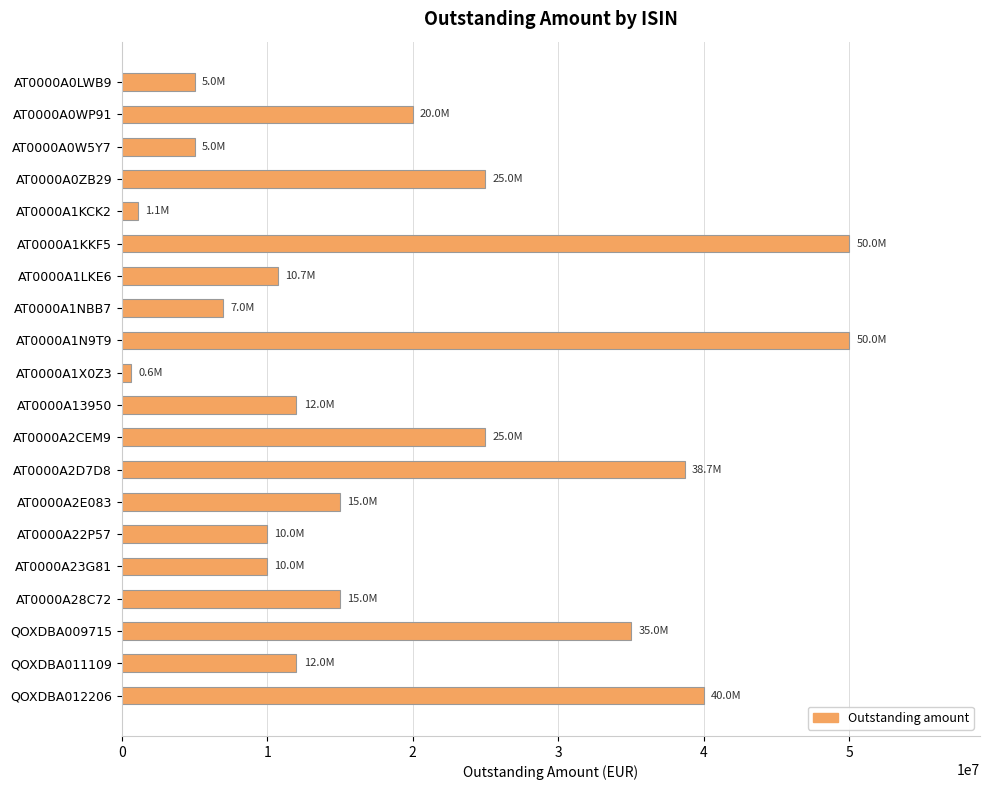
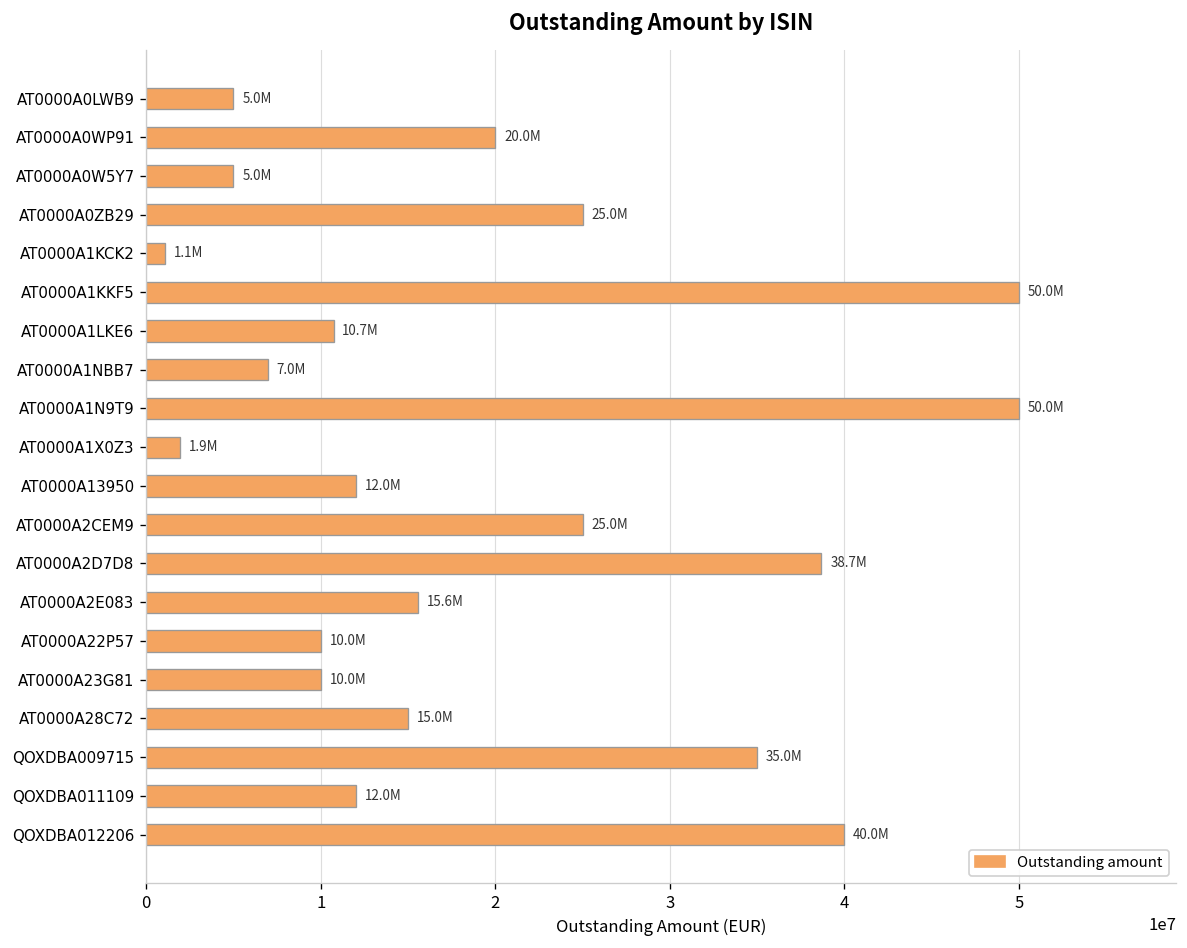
  {
    "AT0000A0LWB9": "5.0M",
    "AT0000A0WP91": "20.0M",
    "AT0000A0W5Y7": "5.0M",
    "AT0000A0ZB29": "25.0M",
    "AT0000A1KCK2": "1.1M",
    "AT0000A1KKF5": "50.0M",
    "AT0000A1LKE6": "10.7M",
    "AT0000A1NBB7": "7.0M",
    "AT0000A1N9T9": "50.0M",
-   "AT0000A1X0Z3": "0.6M",
+   "AT0000A1X0Z3": "1.9M",
    "AT0000A13950": "12.0M",
    "AT0000A2CEM9": "25.0M",
    "AT0000A2D7D8": "38.7M",
-   "AT0000A2E083": "15.0M",
+   "AT0000A2E083": "15.6M",
    "AT0000A22P57": "10.0M",
    "AT0000A23G81": "10.0M",
    "AT0000A28C72": "15.0M",
    "QOXDBA009715": "35.0M",
    "QOXDBA011109": "12.0M",
    "QOXDBA012206": "40.0M"
  }
